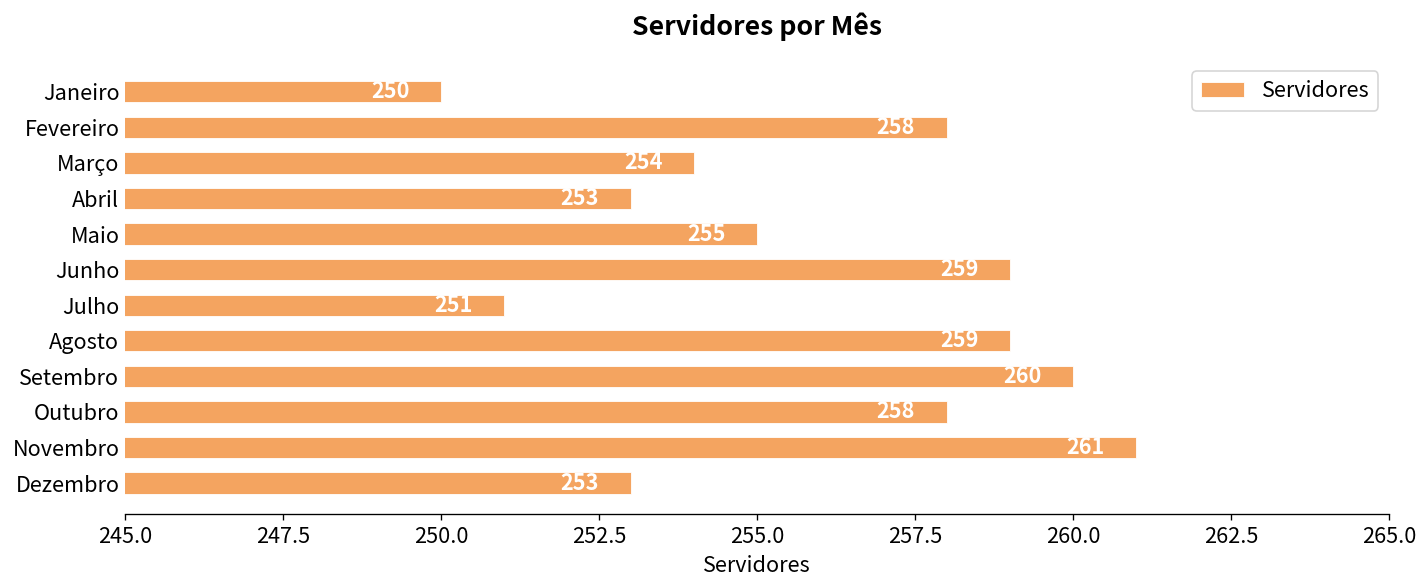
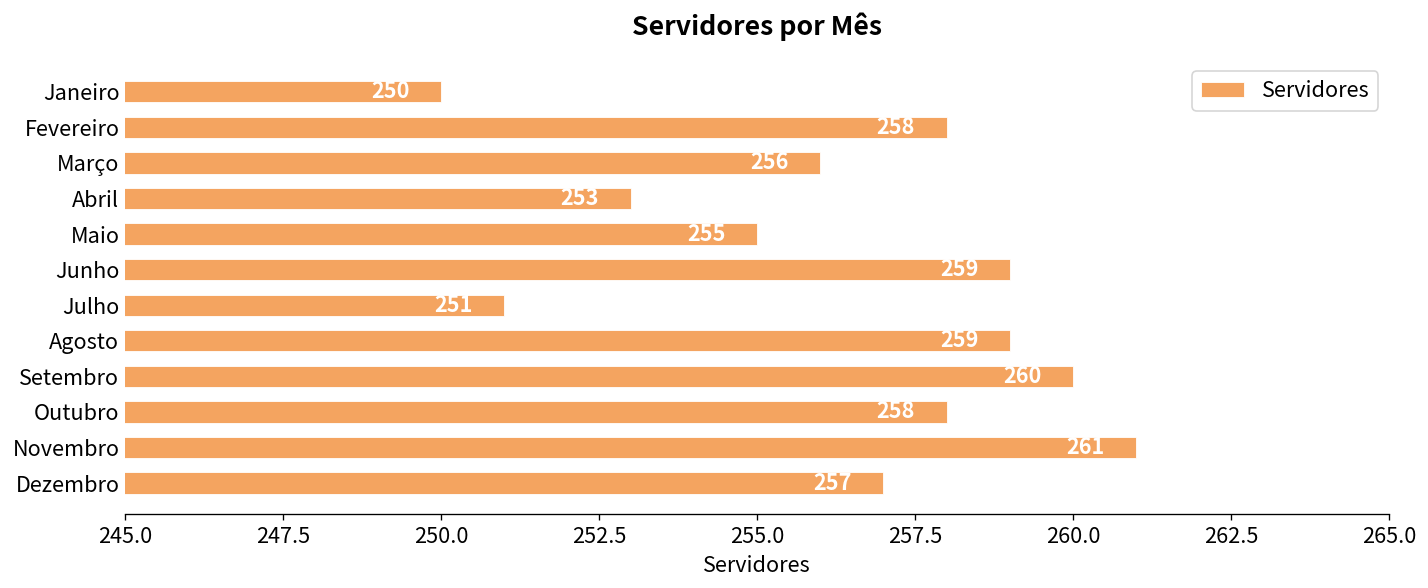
  {
    "Janeiro": 250,
    "Fevereiro": 258,
-   "Março": 254,
+   "Março": 256,
    "Abril": 253,
    "Maio": 255,
    "Junho": 259,
    "Julho": 251,
    "Agosto": 259,
    "Setembro": 260,
    "Outubro": 258,
    "Novembro": 261,
-   "Dezembro": 253
+   "Dezembro": 257
  }
